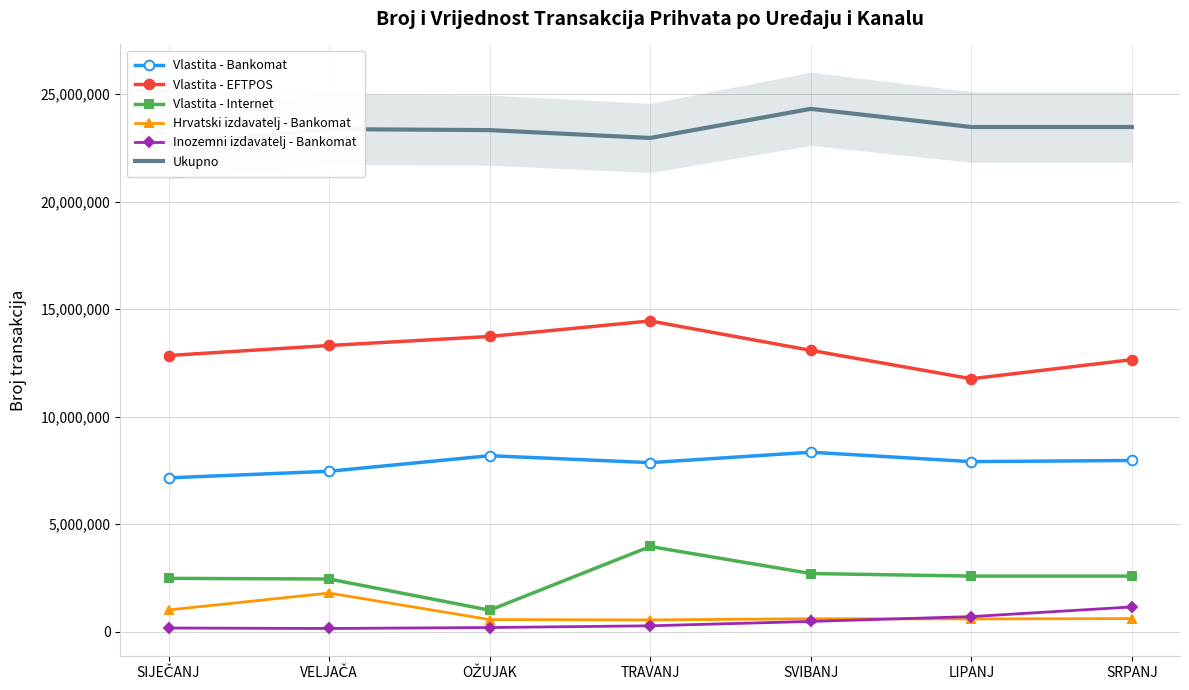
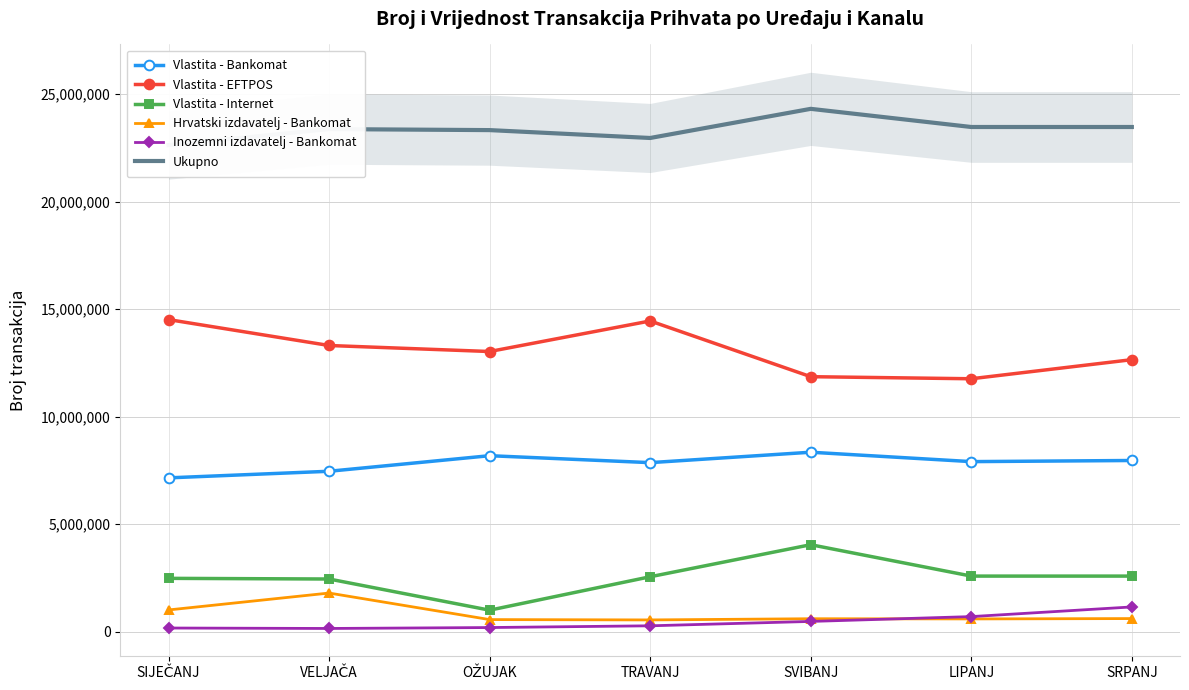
  {
    "Vlastita - Bankomat": {
      "SIJEČANJ": "7,100,000",
      "VELJAČA": "7,500,000",
      "OŽUJAK": "8,200,000",
      "TRAVANJ": "7,900,000",
      "SVIBANJ": "8,300,000",
      "LIPANJ": "7,900,000",
      "SRPANJ": "8,000,000"
    },
    "Vlastita - EFTPOS": {
-     "SIJEČANJ": "12,800,000",
+     "SIJEČANJ": "14,500,000",
      "VELJAČA": "13,300,000",
-     "OŽUJAK": "13,700,000",
+     "OŽUJAK": "13,000,000",
      "TRAVANJ": "14,500,000",
-     "SVIBANJ": "13,100,000",
+     "SVIBANJ": "11,900,000",
      "LIPANJ": "11,800,000",
      "SRPANJ": "12,600,000"
    },
    "Vlastita - Internet": {
      "SIJEČANJ": "2,500,000",
      "VELJAČA": "2,400,000",
      "OŽUJAK": "1,000,000",
-     "TRAVANJ": "4,000,000",
-     "SVIBANJ": "2,700,000",
+     "TRAVANJ": "2,500,000",
+     "SVIBANJ": "4,000,000",
      "LIPANJ": "2,600,000",
      "SRPANJ": "2,600,000"
    },
    "Hrvatski izdavatelj - Bankomat": {
      "SIJEČANJ": "1,000,000",
      "VELJAČA": "1,800,000",
      "OŽUJAK": "600,000",
      "TRAVANJ": "500,000",
      "SVIBANJ": "600,000",
      "SRPANJ": "600,000"
    },
    "Inozemni izdavatelj - Bankomat": {
      "SIJEČANJ": "200,000",
      "VELJAČA": "100,000",
      "OŽUJAK": "200,000",
      "TRAVANJ": "300,000",
      "SVIBANJ": "500,000",
      "SRPANJ": "1,100,000"
    }
  }
